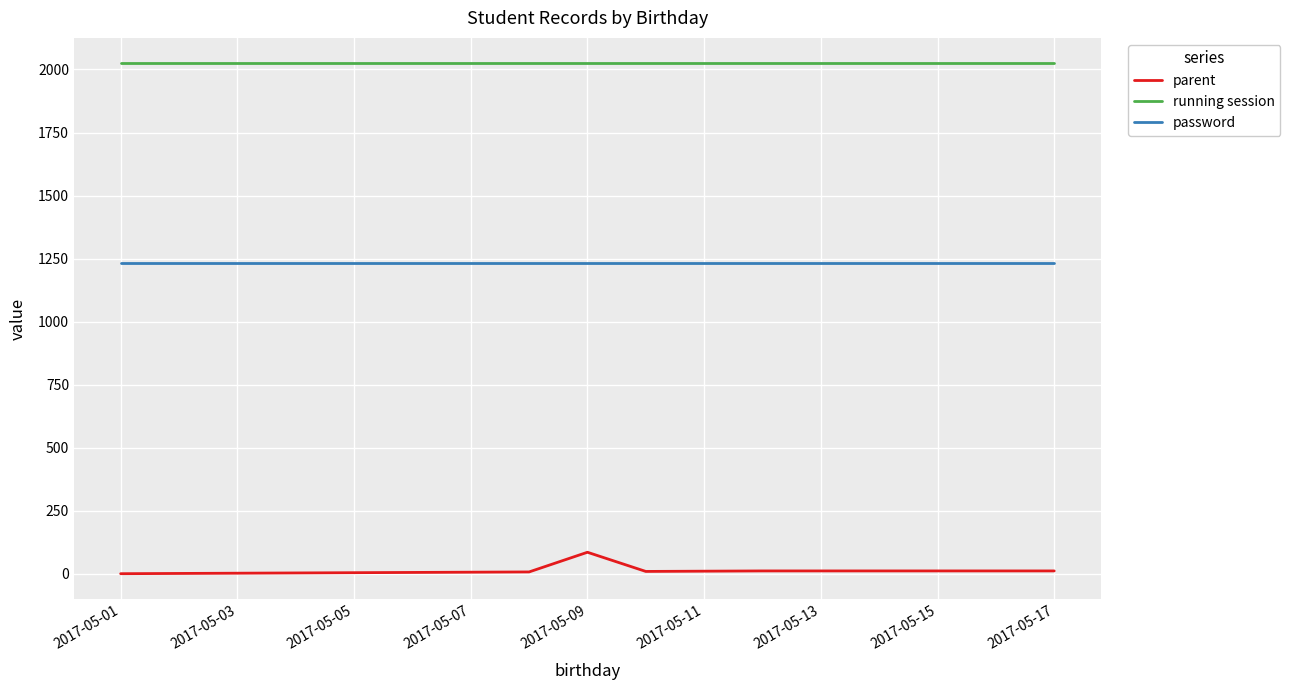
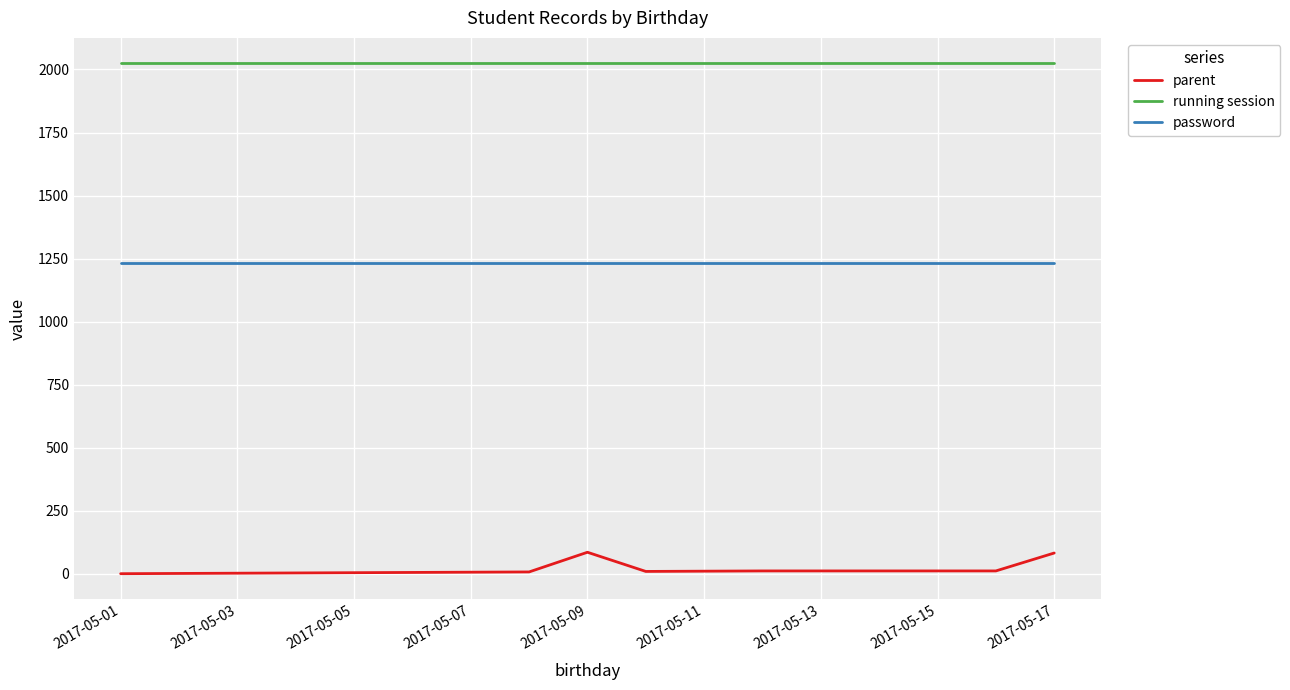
  {
    "parent": {
      "2017-05-01": 0,
      "2017-05-03": 0,
      "2017-05-05": 10,
      "2017-05-07": 10,
      "2017-05-09": 90,
      "2017-05-11": 10,
      "2017-05-13": 10,
      "2017-05-15": 10,
-     "2017-05-17": 10
+     "2017-05-17": 80
    },
    "running session": {
      "2017-05-01": 2020,
      "2017-05-03": 2020,
      "2017-05-05": 2020,
      "2017-05-07": 2020,
      "2017-05-09": 2020,
      "2017-05-11": 2020,
      "2017-05-13": 2020,
      "2017-05-15": 2020,
      "2017-05-17": 2020
    },
    "password": {
      "2017-05-01": 1230,
      "2017-05-03": 1230,
      "2017-05-05": 1230,
      "2017-05-07": 1230,
      "2017-05-09": 1230,
      "2017-05-11": 1230,
      "2017-05-13": 1230,
      "2017-05-15": 1230,
      "2017-05-17": 1230
    }
  }
